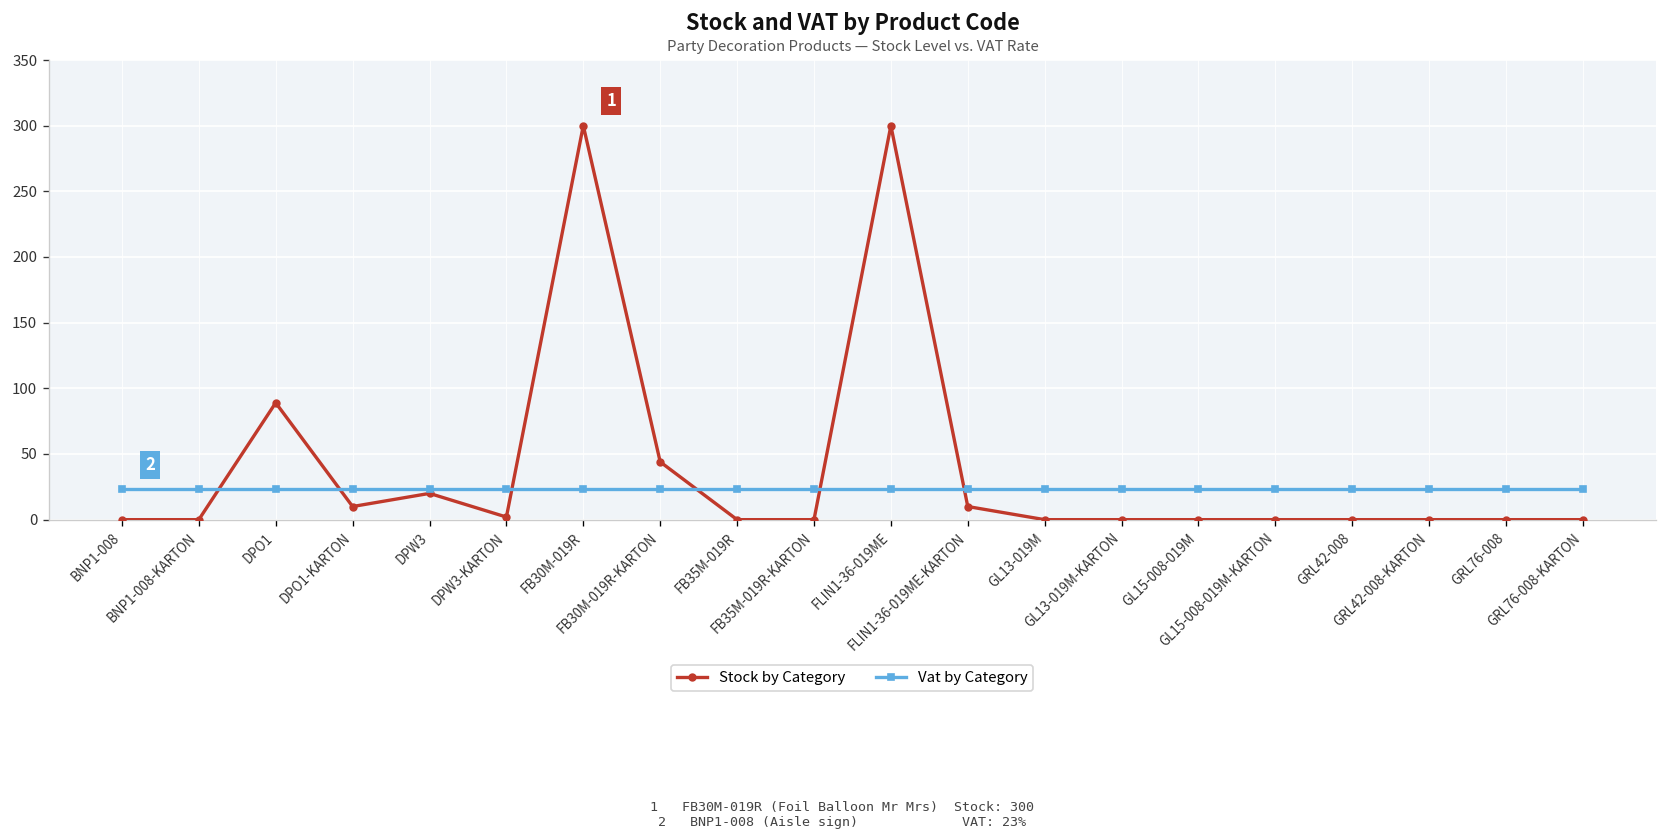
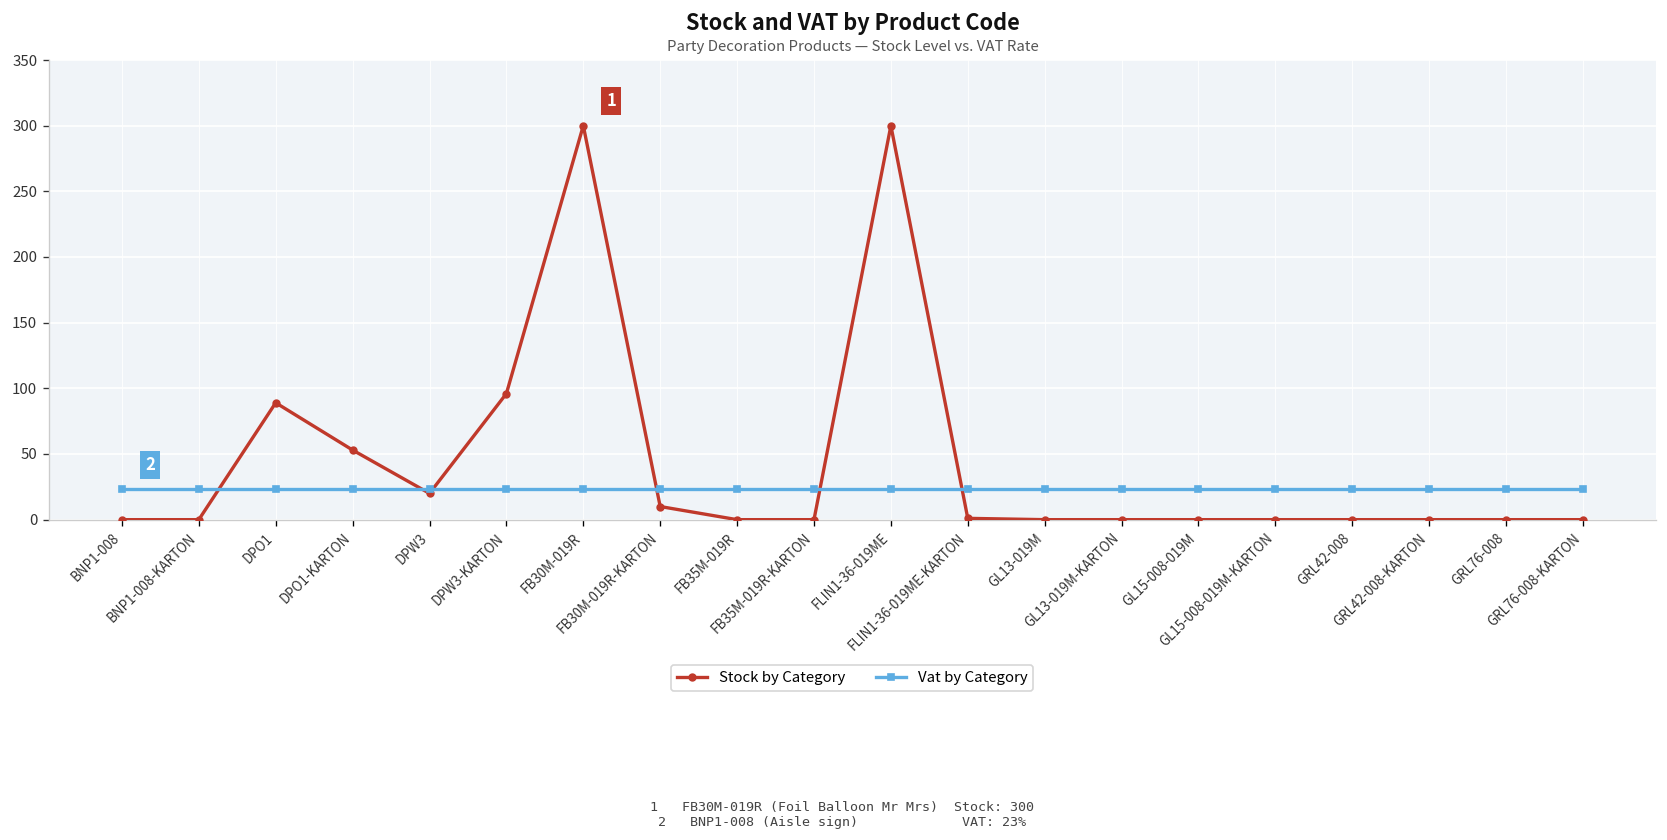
  {
    "Stock by Category": {
      "BNP1-008": 0,
      "BNP1-008-KARTON": 0,
      "DPO1": 89,
-     "DPO1-KARTON": 10,
+     "DPO1-KARTON": 53,
      "DPW3": 20,
-     "DPW3-KARTON": 2,
-     "FB30M-019R-KARTON": 44,
+     "DPW3-KARTON": 96,
+     "FB30M-019R-KARTON": 10,
      "FB35M-019R": 0,
      "FB35M-019R-KARTON": 0,
      "FLIN1-36-019ME": 300,
-     "FLIN1-36-019ME-KARTON": 10,
+     "FLIN1-36-019ME-KARTON": 1,
      "GL13-019M": 0,
      "GL13-019M-KARTON": 0,
      "GL15-008-019M": 0,
      "GL15-008-019M-KARTON": 0,
      "GRL42-008": 0,
      "GRL42-008-KARTON": 0,
      "GRL76-008": 0,
      "GRL76-008-KARTON": 0
    },
    "Vat by Category": {
      "BNP1-008-KARTON": 23,
      "DPO1": 23,
      "DPO1-KARTON": 23,
      "DPW3": 23,
      "DPW3-KARTON": 23,
      "FB30M-019R": 23,
      "FB30M-019R-KARTON": 23,
      "FB35M-019R": 23,
      "FB35M-019R-KARTON": 23,
      "FLIN1-36-019ME": 23,
      "FLIN1-36-019ME-KARTON": 23,
      "GL13-019M": 23,
      "GL13-019M-KARTON": 23,
      "GL15-008-019M": 23,
      "GL15-008-019M-KARTON": 23,
      "GRL42-008": 23,
      "GRL42-008-KARTON": 23,
      "GRL76-008": 23,
      "GRL76-008-KARTON": 23
    }
  }
